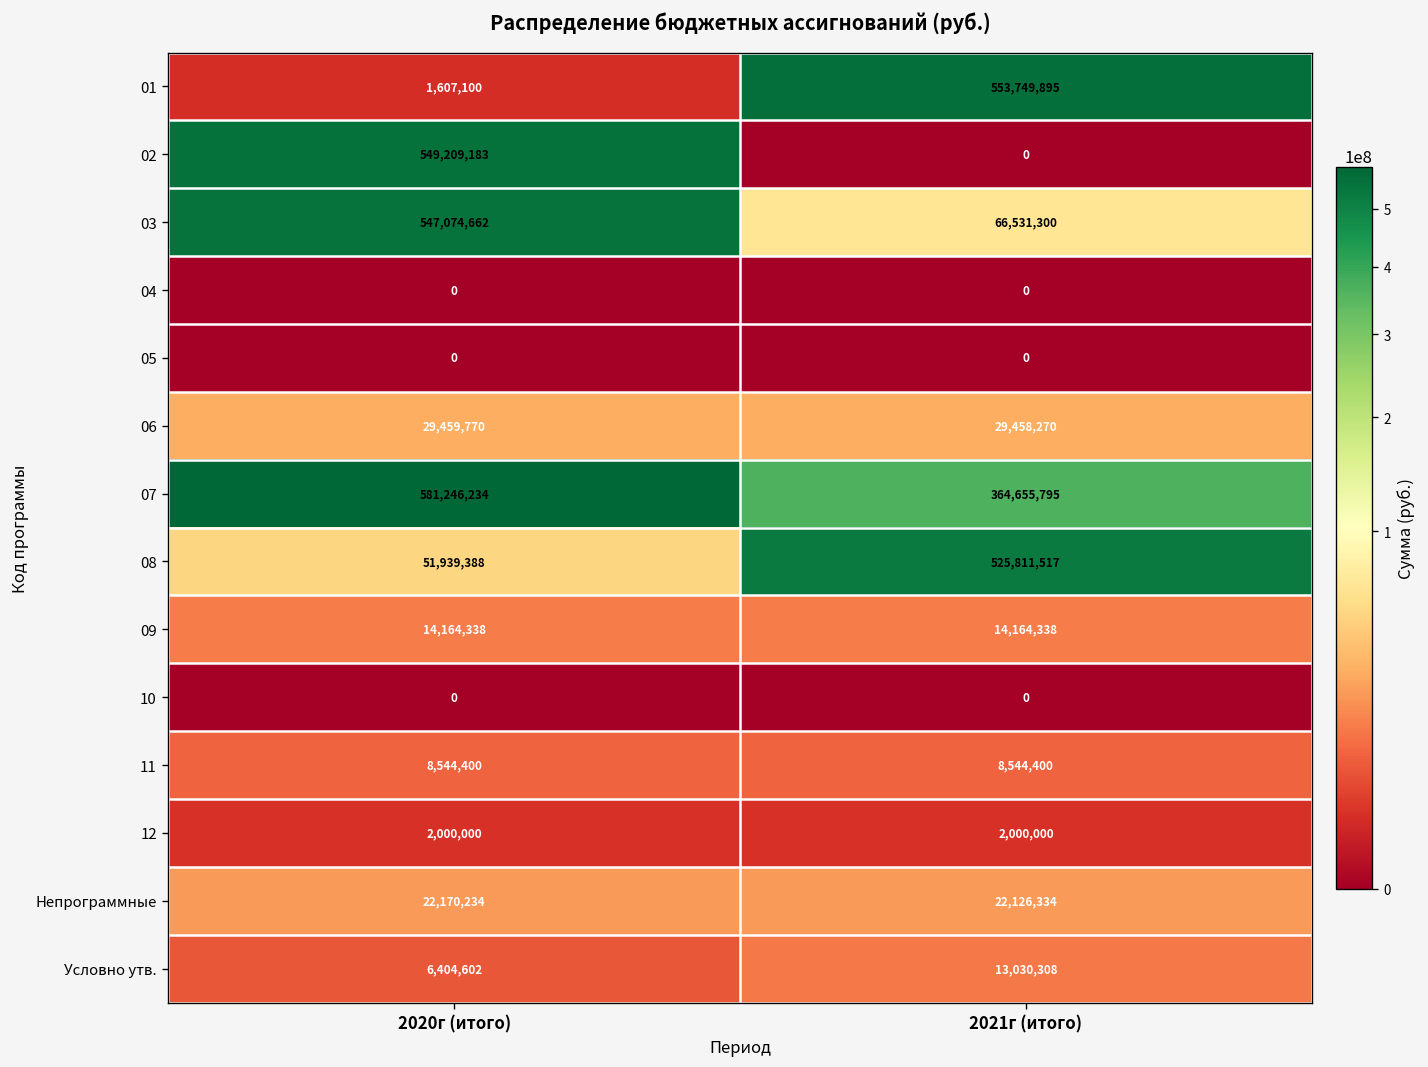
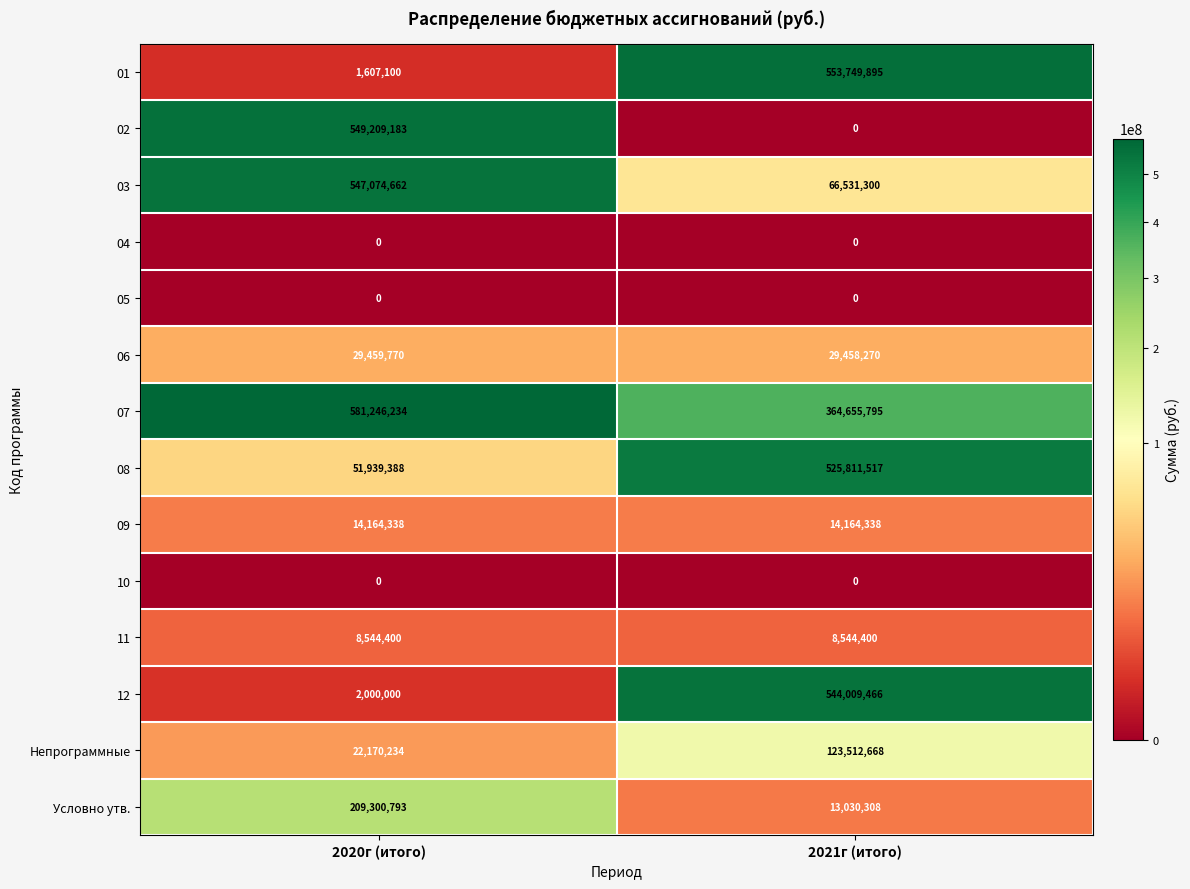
  {
    "01": {
      "2020г (итого)": "1,607,100",
      "2021г (итого)": "553,749,895"
    },
    "02": {
      "2020г (итого)": "549,209,183",
      "2021г (итого)": "0"
    },
    "03": {
      "2020г (итого)": "547,074,662",
      "2021г (итого)": "66,531,300"
    },
    "04": {
      "2020г (итого)": "0",
      "2021г (итого)": "0"
    },
    "05": {
      "2020г (итого)": "0",
      "2021г (итого)": "0"
    },
    "06": {
      "2020г (итого)": "29,459,770",
      "2021г (итого)": "29,458,270"
    },
    "07": {
      "2020г (итого)": "581,246,234",
      "2021г (итого)": "364,655,795"
    },
    "08": {
      "2020г (итого)": "51,939,388",
      "2021г (итого)": "525,811,517"
    },
    "09": {
      "2020г (итого)": "14,164,338",
      "2021г (итого)": "14,164,338"
    },
    "10": {
      "2020г (итого)": "0",
      "2021г (итого)": "0"
    },
    "11": {
      "2020г (итого)": "8,544,400",
      "2021г (итого)": "8,544,400"
    },
    "12": {
      "2020г (итого)": "2,000,000",
-     "2021г (итого)": "2,000,000"
+     "2021г (итого)": "544,009,466"
    },
    "Непрограммные": {
      "2020г (итого)": "22,170,234",
-     "2021г (итого)": "22,126,334"
+     "2021г (итого)": "123,512,668"
    },
    "Условно утв.": {
-     "2020г (итого)": "6,404,602",
+     "2020г (итого)": "209,300,793",
      "2021г (итого)": "13,030,308"
    }
  }
